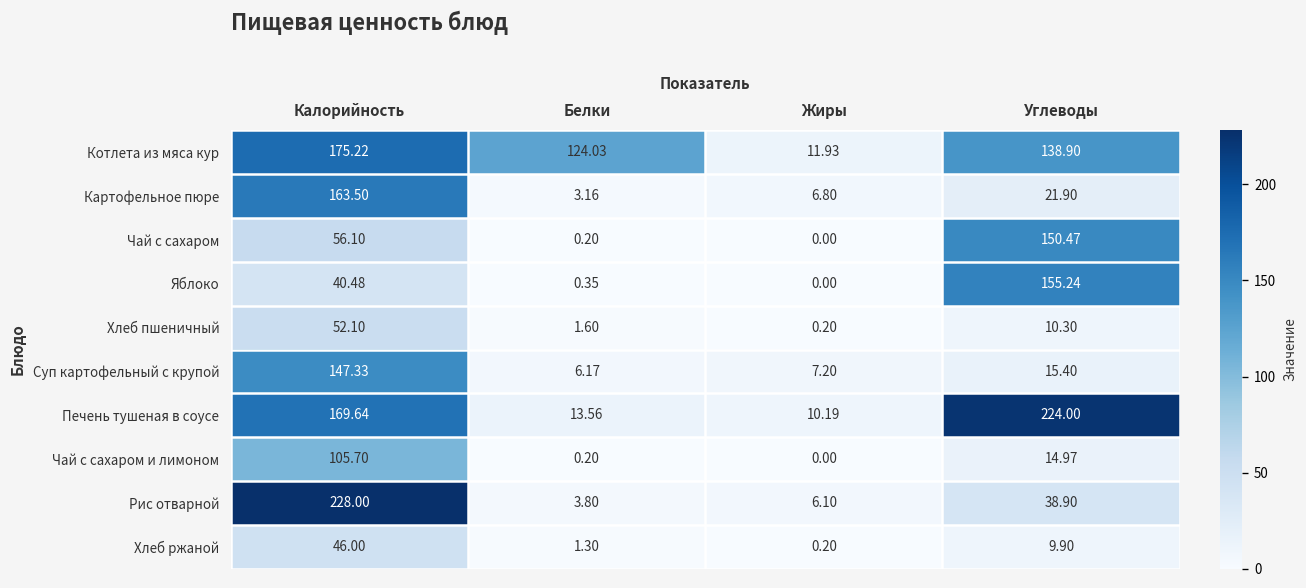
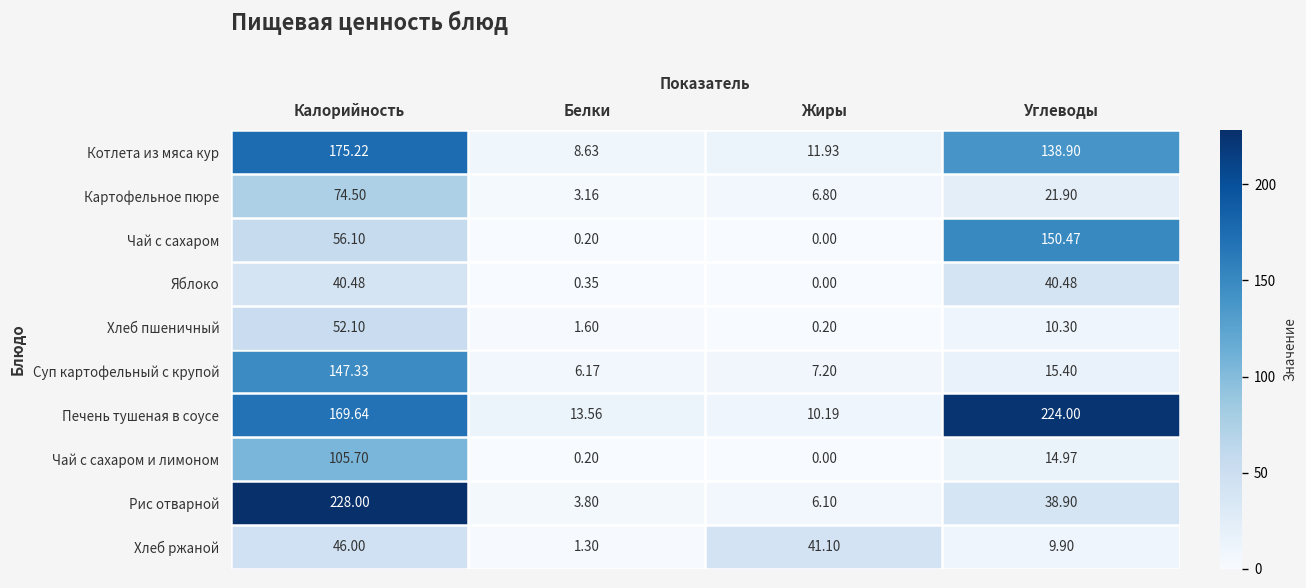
  {
    "Котлета из мяса кур": {
      "Калорийность": 175.22,
-     "Белки": 124.03,
+     "Белки": 8.63,
      "Жиры": 11.93,
      "Углеводы": 138.90
    },
    "Картофельное пюре": {
-     "Калорийность": 163.50,
+     "Калорийность": 74.50,
      "Белки": 3.16,
      "Жиры": 6.80,
      "Углеводы": 21.90
    },
    "Чай с сахаром": {
      "Калорийность": 56.10,
      "Белки": 0.20,
      "Жиры": 0.00,
      "Углеводы": 150.47
    },
    "Яблоко": {
      "Калорийность": 40.48,
      "Белки": 0.35,
      "Жиры": 0.00,
-     "Углеводы": 155.24
+     "Углеводы": 40.48
    },
    "Хлеб пшеничный": {
      "Калорийность": 52.10,
      "Белки": 1.60,
      "Жиры": 0.20,
      "Углеводы": 10.30
    },
    "Суп картофельный с крупой": {
      "Калорийность": 147.33,
      "Белки": 6.17,
      "Жиры": 7.20,
      "Углеводы": 15.40
    },
    "Печень тушеная в соусе": {
      "Калорийность": 169.64,
      "Белки": 13.56,
      "Жиры": 10.19,
      "Углеводы": 224.00
    },
    "Чай с сахаром и лимоном": {
      "Калорийность": 105.70,
      "Белки": 0.20,
      "Жиры": 0.00,
      "Углеводы": 14.97
    },
    "Рис отварной": {
      "Калорийность": 228.00,
      "Белки": 3.80,
      "Жиры": 6.10,
      "Углеводы": 38.90
    },
    "Хлеб ржаной": {
      "Калорийность": 46.00,
      "Белки": 1.30,
-     "Жиры": 0.20,
+     "Жиры": 41.10,
      "Углеводы": 9.90
    }
  }
